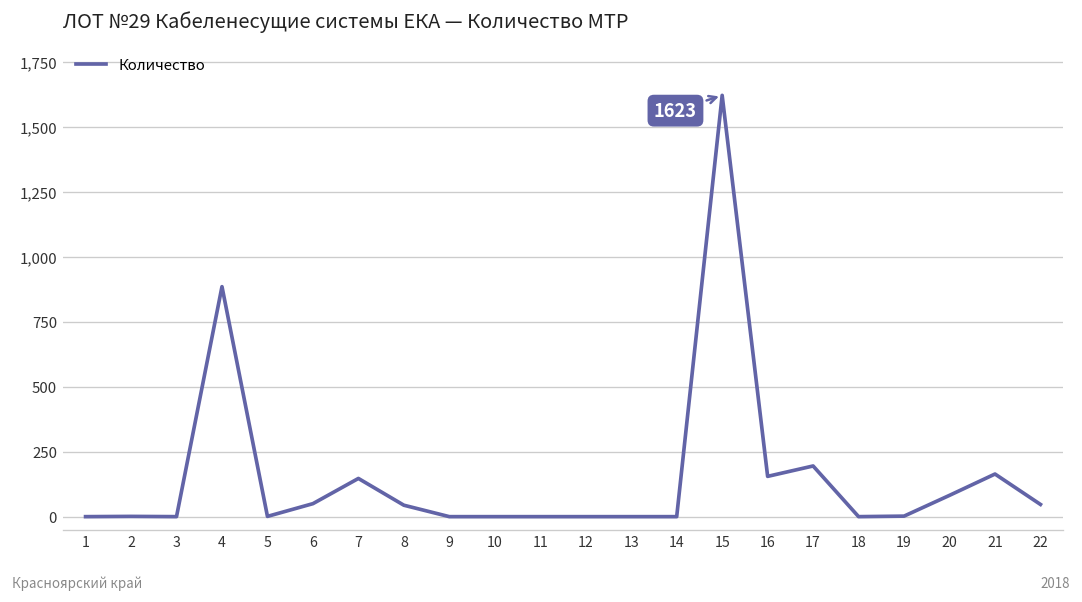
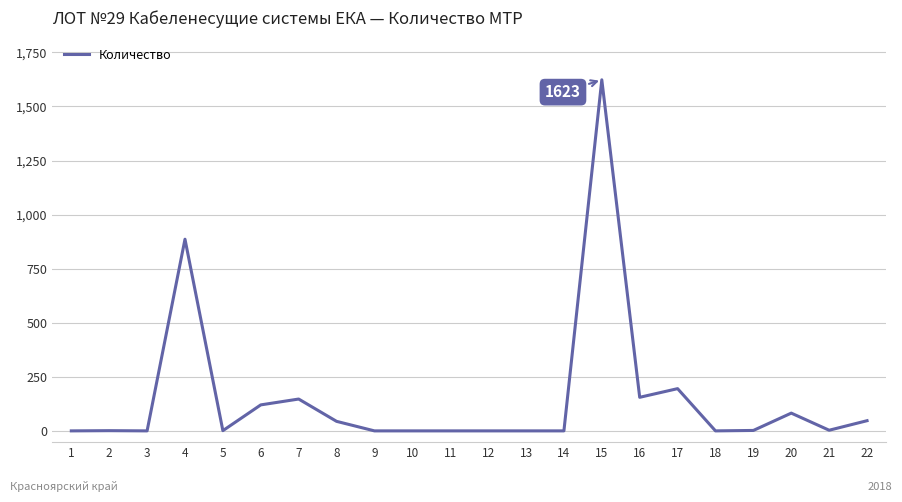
  {
    "1": 0,
    "2": 0,
    "3": 0,
    "4": 890,
    "5": 0,
-   "6": 50,
+   "6": 120,
    "7": 150,
    "8": 50,
    "9": 0,
    "10": 0,
    "11": 0,
    "12": 0,
    "13": 0,
    "14": 0,
    "16": 160,
    "17": 200,
    "18": 0,
    "19": 0,
    "20": 80,
-   "21": 170,
+   "21": 10,
    "22": 50
  }
